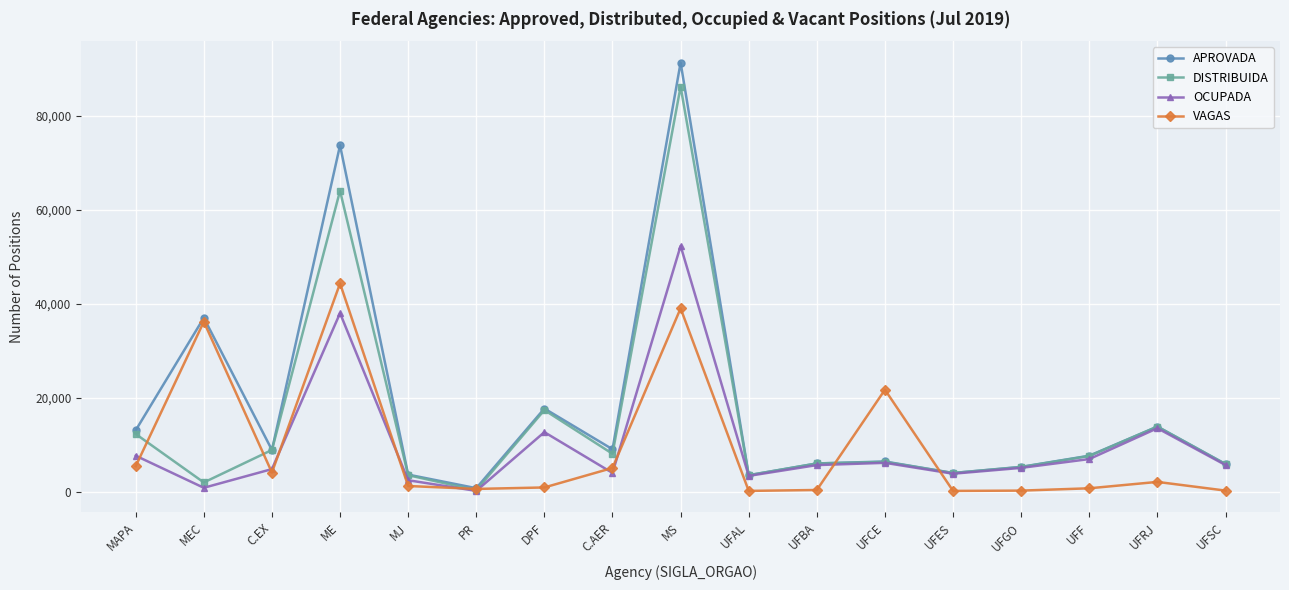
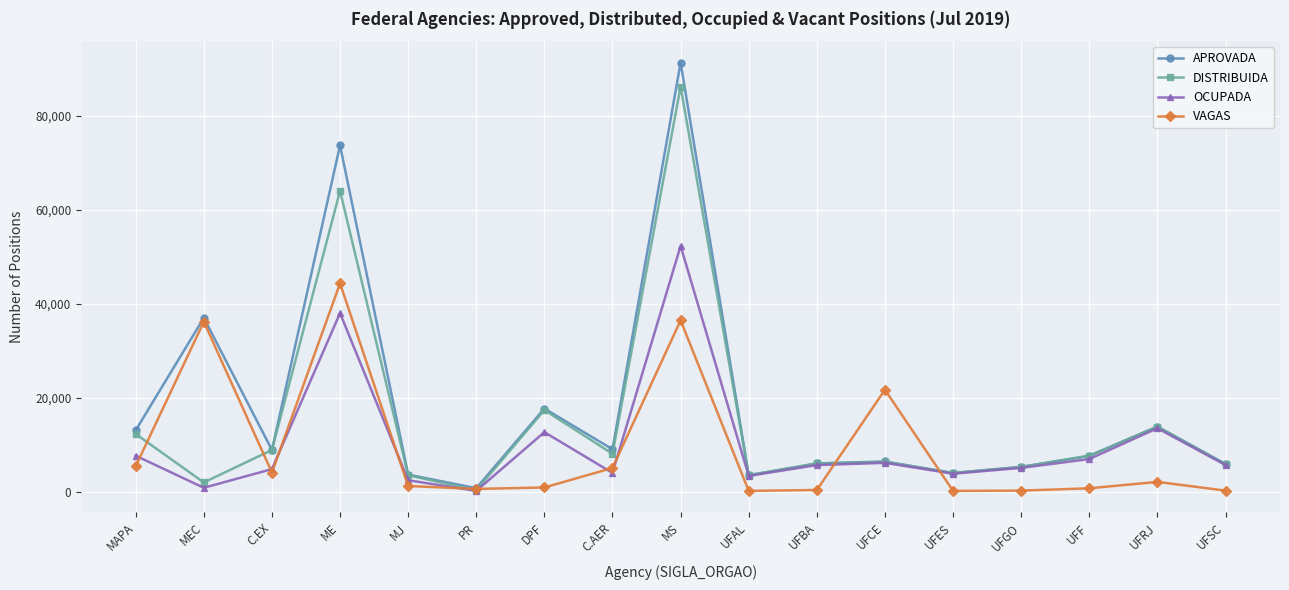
  {
    "OCUPADA": {
      "MAPA": "8,000",
      "MEC": "1,000",
      "C.EX": "5,000",
      "ME": "38,000",
      "MJ": "2,000",
      "DPF": "13,000",
      "C.AER": "4,000",
      "MS": "52,000",
      "UFF": "7,000"
    },
    "VAGAS": {
      "MAPA": "5,000",
      "MEC": "36,000",
      "C.EX": "4,000",
      "ME": "44,000",
      "MJ": "1,000",
      "DPF": "1,000",
      "C.AER": "5,000",
-     "MS": "39,000",
+     "MS": "36,000",
      "UFAL": "0",
      "UFBA": "0",
      "UFCE": "22,000",
      "UFES": "0",
      "UFGO": "0",
      "UFF": "1,000",
      "UFRJ": "2,000",
      "UFSC": "0"
    }
  }
